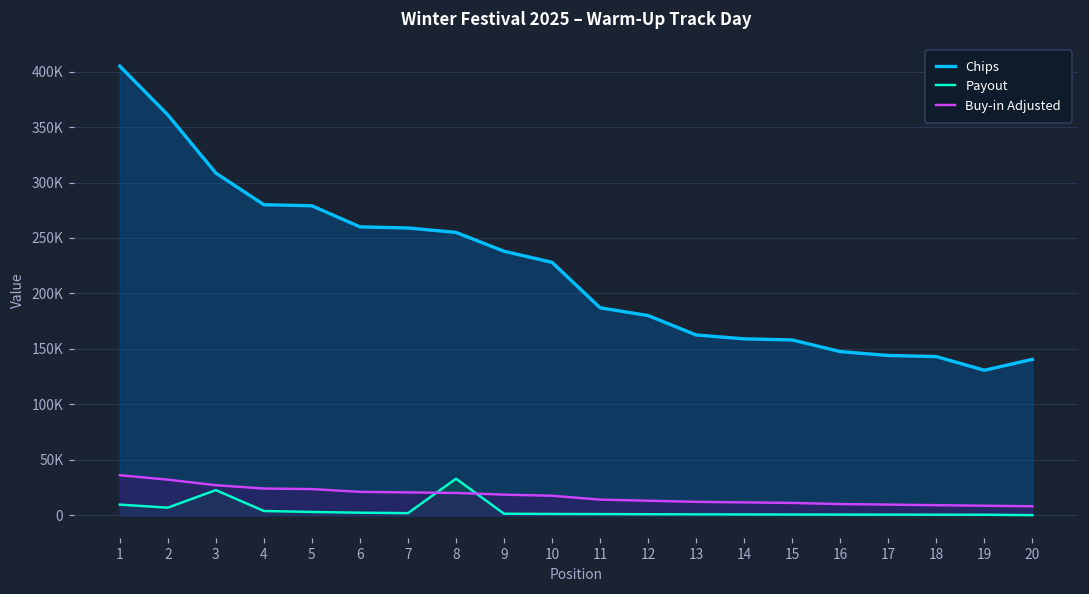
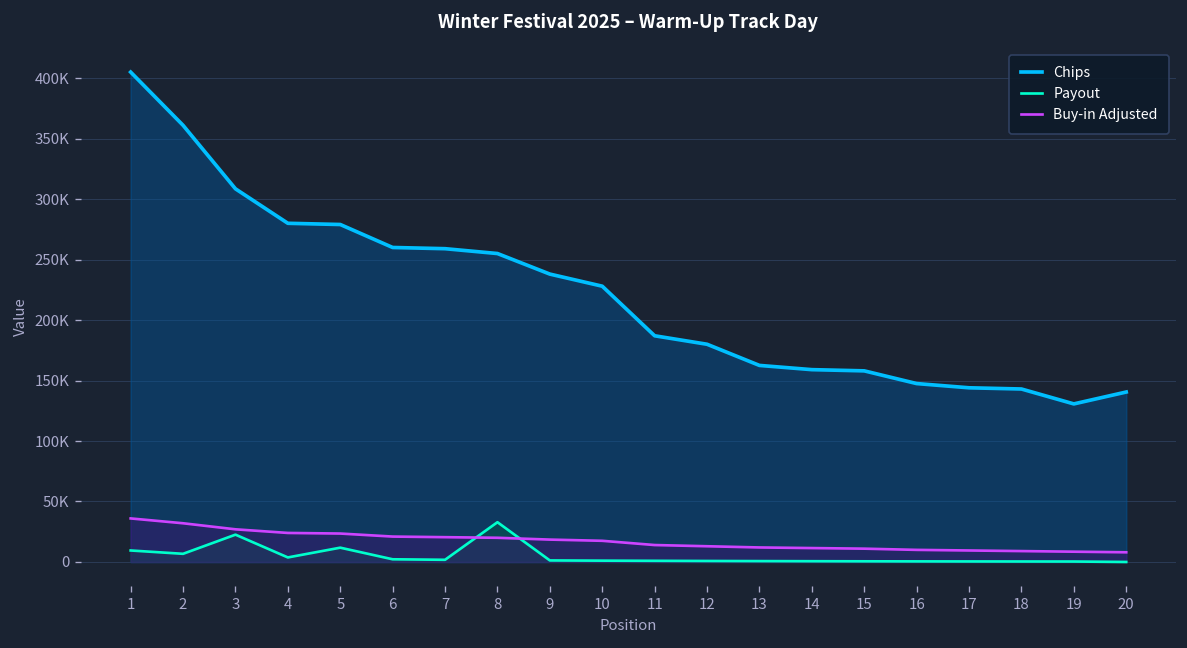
  {
    "Chips": {
      "1": 405000,
      "2": 361000,
      "3": 309000,
      "4": 280000,
      "5": 279000,
      "6": 260000,
      "7": 259000,
      "8": 255000,
      "9": 238000,
      "10": 228000,
      "11": 187000,
      "12": 180000,
      "13": 163000,
      "14": 159000,
      "15": 158000,
      "16": 148000,
      "17": 144000,
      "18": 143000,
      "19": 131000,
      "20": 141000
    },
    "Payout": {
      "1": 10000,
      "2": 7000,
      "3": 23000,
      "4": 4000,
-     "5": 3000,
+     "5": 12000,
      "6": 2000,
      "7": 2000,
      "8": 33000,
      "9": 1000,
      "10": 1000,
      "11": 1000,
      "12": 1000,
      "13": 1000,
      "14": 1000,
      "15": 1000,
      "16": 0,
      "17": 0,
      "18": 0,
      "19": 0,
      "20": 0
    },
    "Buy-in Adjusted": {
      "1": 36000,
      "2": 32000,
      "3": 27000,
      "4": 24000,
      "5": 24000,
      "6": 21000,
      "7": 21000,
      "8": 20000,
      "9": 19000,
      "10": 18000,
      "11": 14000,
      "12": 13000,
      "13": 12000,
      "14": 12000,
      "15": 11000,
      "16": 10000,
      "17": 10000,
      "18": 9000,
      "19": 9000,
      "20": 8000
    }
  }
